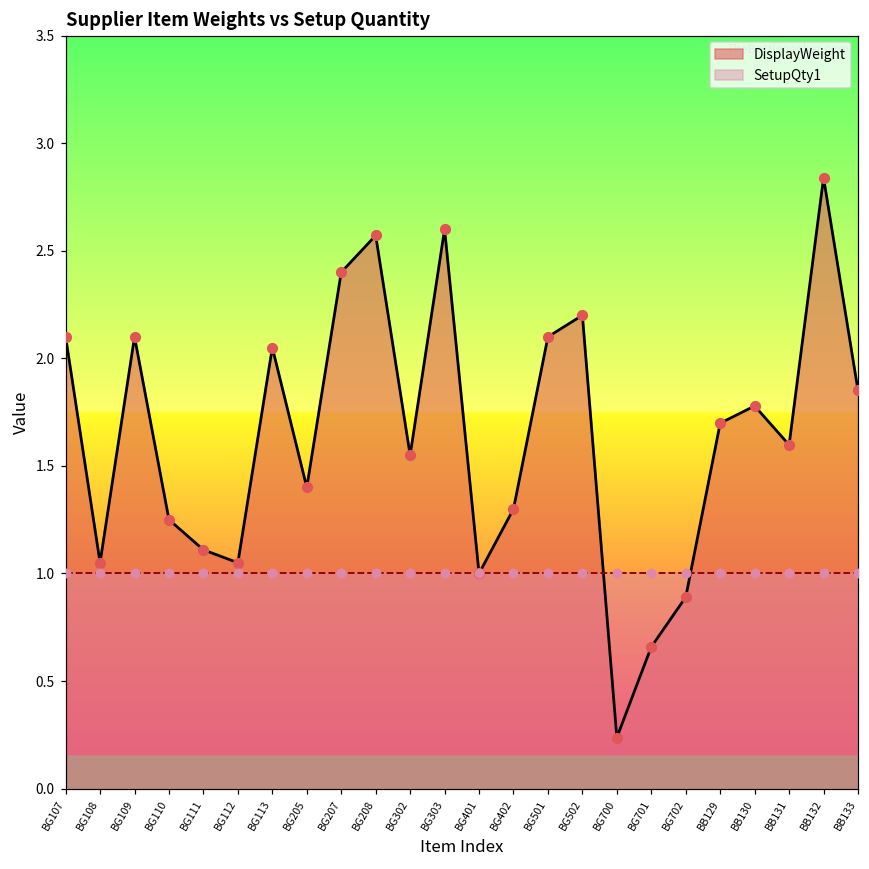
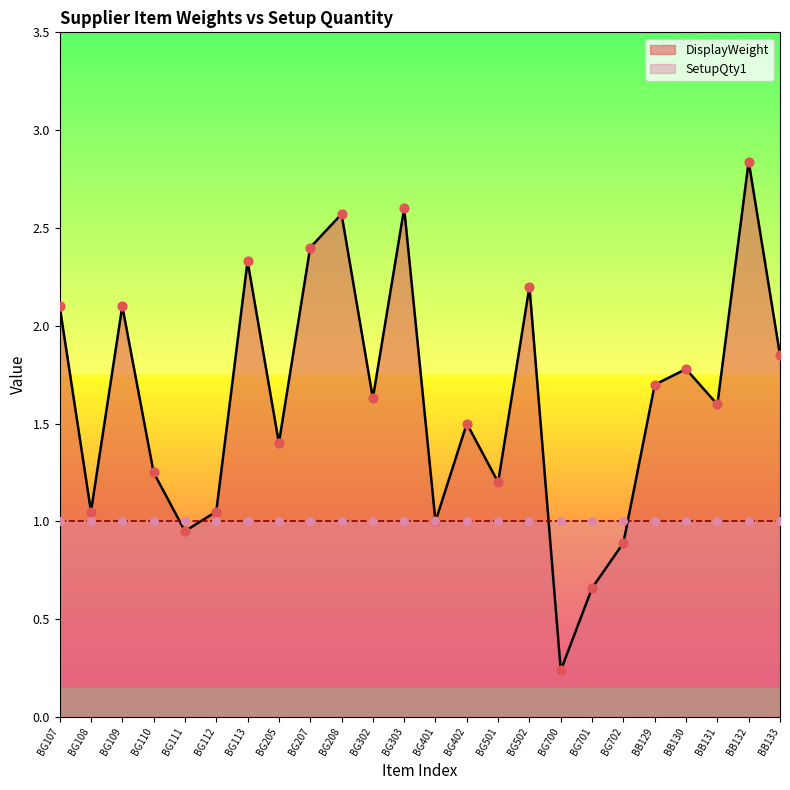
  {
    "DisplayWeight": {
      "BG107": 2.10,
      "BG108": 1.05,
      "BG109": 2.10,
      "BG110": 1.25,
-     "BG111": 1.11,
+     "BG111": 0.95,
      "BG112": 1.05,
-     "BG113": 2.05,
+     "BG113": 2.33,
      "BG205": 1.40,
      "BG207": 2.40,
      "BG208": 2.57,
-     "BG302": 1.55,
+     "BG302": 1.63,
      "BG303": 2.60,
-     "BG402": 1.3,
-     "BG501": 2.1,
+     "BG402": 1.5,
+     "BG501": 1.2,
      "BG502": 2.20,
      "BG700": 0.24,
      "BG701": 0.66,
      "BG702": 0.89,
      "BB129": 1.70,
      "BB130": 1.78,
      "BB131": 1.60,
      "BB132": 2.84,
      "BB133": 1.85
    },
    "SetupQty1": {
      "BG107": 1.00,
      "BG108": 1.00,
      "BG109": 1.00,
      "BG110": 1.00,
      "BG111": 1.00,
      "BG112": 1.00,
      "BG113": 1.00,
      "BG205": 1.00,
      "BG207": 1.00,
      "BG208": 1.00,
      "BG302": 1.00,
      "BG303": 1.00,
      "BG402": 1.00,
      "BG501": 1.00,
      "BG502": 1.00,
      "BG700": 1.00,
      "BG701": 1.00,
      "BG702": 1.00,
      "BB129": 1.00,
      "BB130": 1.00,
      "BB131": 1.00,
      "BB132": 1.00,
      "BB133": 1.00
    }
  }
